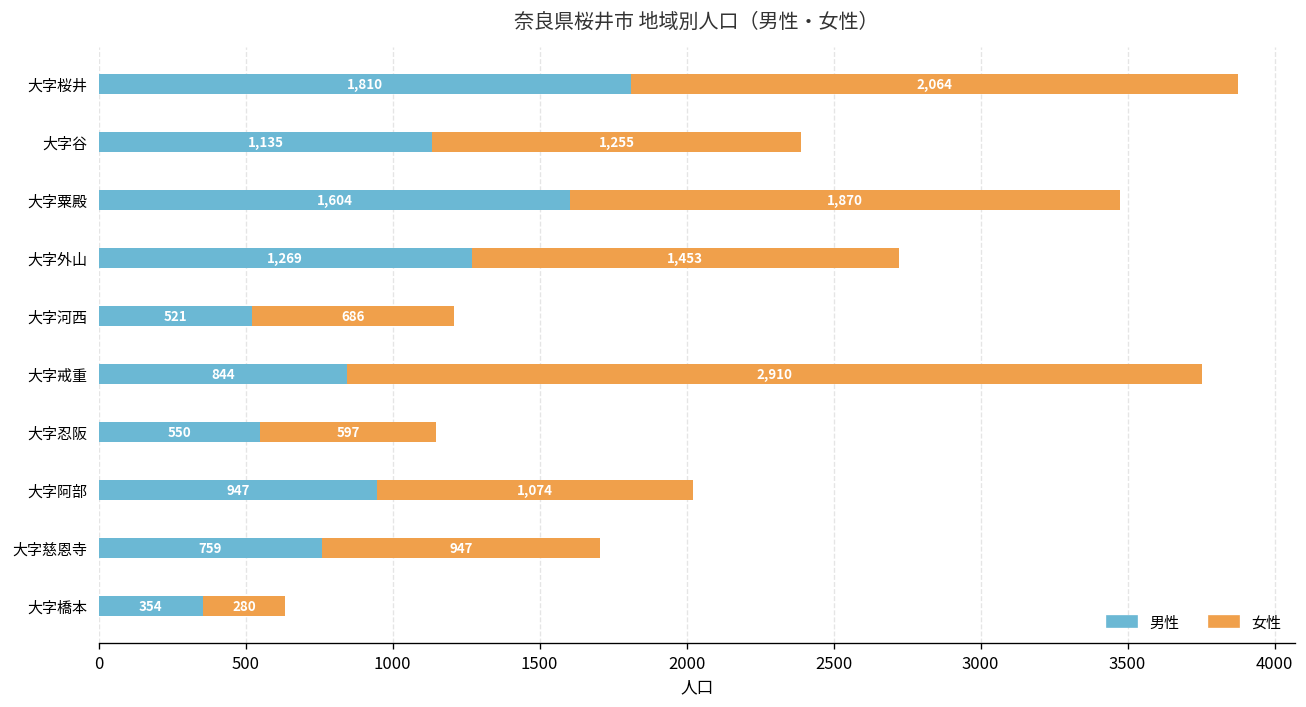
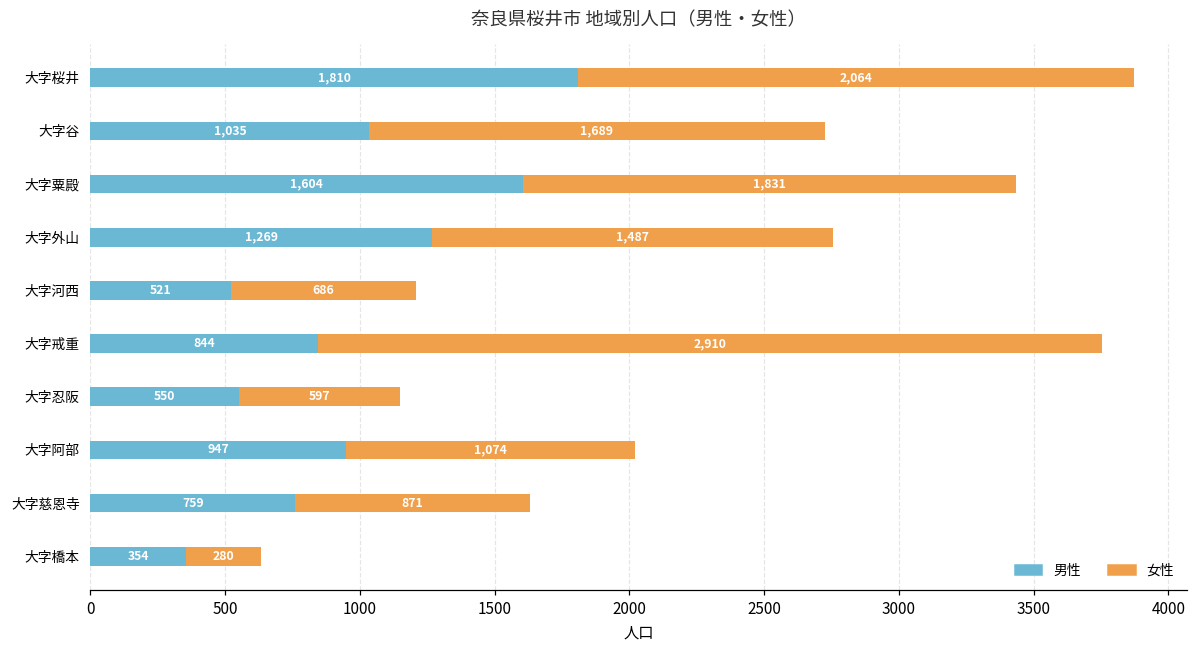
  {
    "男性": {
      "大字桜井": "1,810",
-     "大字谷": "1,135",
+     "大字谷": "1,035",
      "大字粟殿": "1,604",
      "大字外山": "1,269",
      "大字河西": "521",
      "大字戒重": "844",
      "大字忍阪": "550",
      "大字阿部": "947",
      "大字慈恩寺": "759",
      "大字橋本": "354"
    },
    "女性": {
      "大字桜井": "2,064",
-     "大字谷": "1,255",
-     "大字粟殿": "1,870",
-     "大字外山": "1,453",
+     "大字谷": "1,689",
+     "大字粟殿": "1,831",
+     "大字外山": "1,487",
      "大字河西": "686",
      "大字戒重": "2,910",
      "大字忍阪": "597",
      "大字阿部": "1,074",
-     "大字慈恩寺": "947",
+     "大字慈恩寺": "871",
      "大字橋本": "280"
    }
  }
